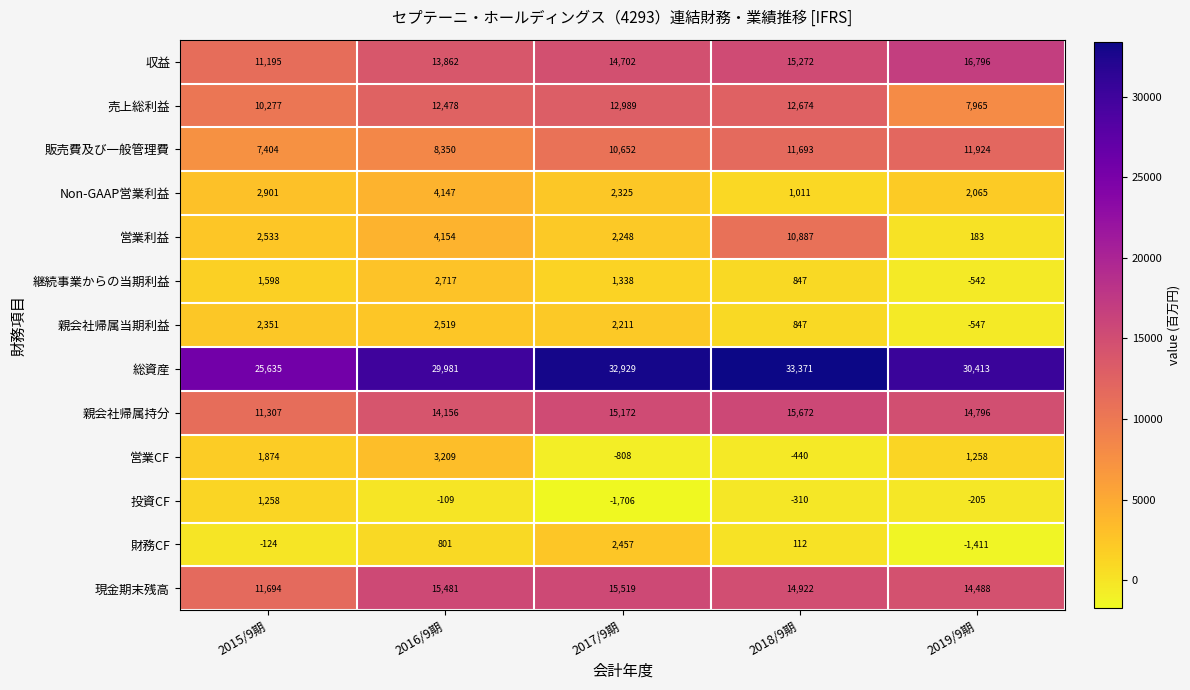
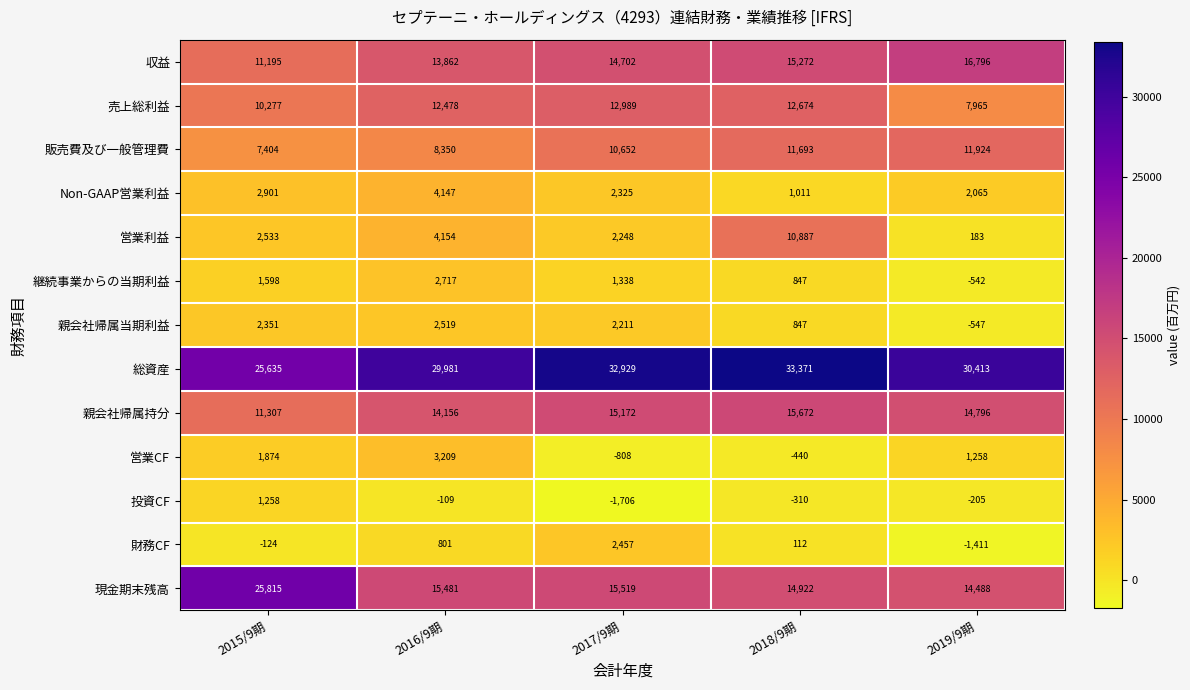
  {
    "収益": {
      "2015/9期": "11,195",
      "2016/9期": "13,862",
      "2017/9期": "14,702",
      "2018/9期": "15,272",
      "2019/9期": "16,796"
    },
    "売上総利益": {
      "2015/9期": "10,277",
      "2016/9期": "12,478",
      "2017/9期": "12,989",
      "2018/9期": "12,674",
      "2019/9期": "7,965"
    },
    "販売費及び一般管理費": {
      "2015/9期": "7,404",
      "2016/9期": "8,350",
      "2017/9期": "10,652",
      "2018/9期": "11,693",
      "2019/9期": "11,924"
    },
    "Non-GAAP営業利益": {
      "2015/9期": "2,901",
      "2016/9期": "4,147",
      "2017/9期": "2,325",
      "2018/9期": "1,011",
      "2019/9期": "2,065"
    },
    "営業利益": {
      "2015/9期": "2,533",
      "2016/9期": "4,154",
      "2017/9期": "2,248",
      "2018/9期": "10,887",
      "2019/9期": "183"
    },
    "継続事業からの当期利益": {
      "2015/9期": "1,598",
      "2016/9期": "2,717",
      "2017/9期": "1,338",
      "2018/9期": "847",
      "2019/9期": "-542"
    },
    "親会社帰属当期利益": {
      "2015/9期": "2,351",
      "2016/9期": "2,519",
      "2017/9期": "2,211",
      "2018/9期": "847",
      "2019/9期": "-547"
    },
    "総資産": {
      "2015/9期": "25,635",
      "2016/9期": "29,981",
      "2017/9期": "32,929",
      "2018/9期": "33,371",
      "2019/9期": "30,413"
    },
    "親会社帰属持分": {
      "2015/9期": "11,307",
      "2016/9期": "14,156",
      "2017/9期": "15,172",
      "2018/9期": "15,672",
      "2019/9期": "14,796"
    },
    "営業CF": {
      "2015/9期": "1,874",
      "2016/9期": "3,209",
      "2017/9期": "-808",
      "2018/9期": "-440",
      "2019/9期": "1,258"
    },
    "投資CF": {
      "2015/9期": "1,258",
      "2016/9期": "-109",
      "2017/9期": "-1,706",
      "2018/9期": "-310",
      "2019/9期": "-205"
    },
    "財務CF": {
      "2015/9期": "-124",
      "2016/9期": "801",
      "2017/9期": "2,457",
      "2018/9期": "112",
      "2019/9期": "-1,411"
    },
    "現金期末残高": {
-     "2015/9期": "11,694",
+     "2015/9期": "25,815",
      "2016/9期": "15,481",
      "2017/9期": "15,519",
      "2018/9期": "14,922",
      "2019/9期": "14,488"
    }
  }
